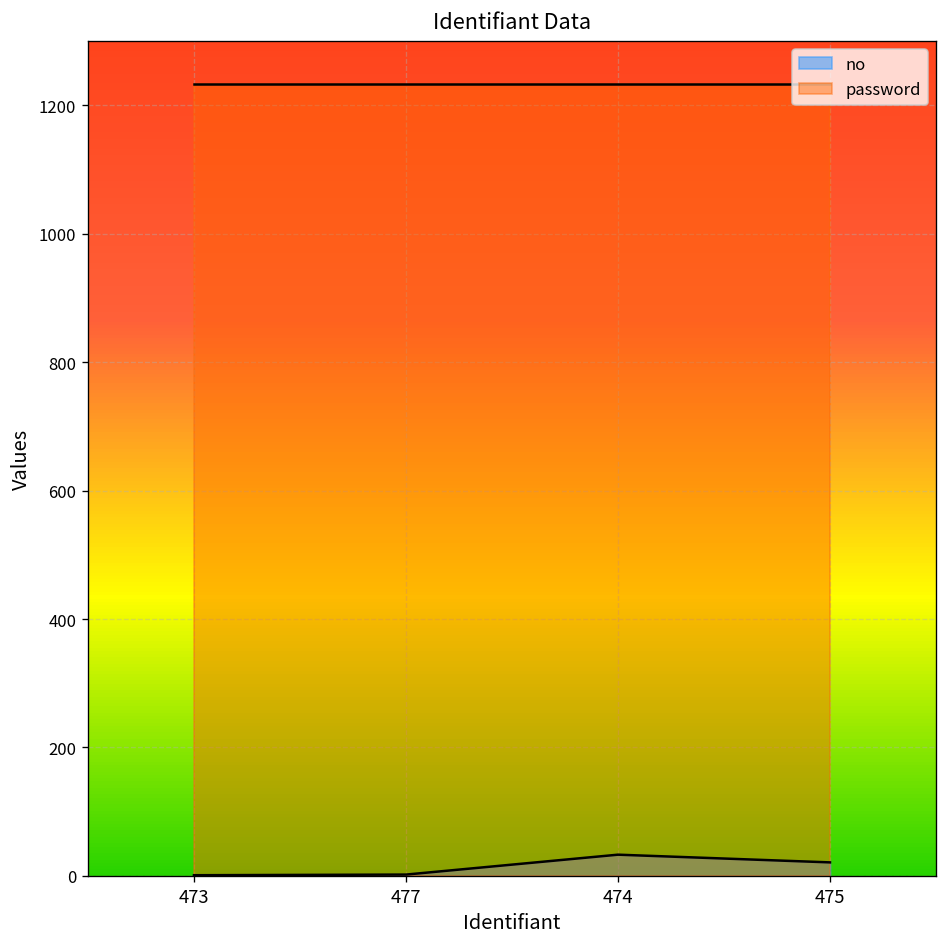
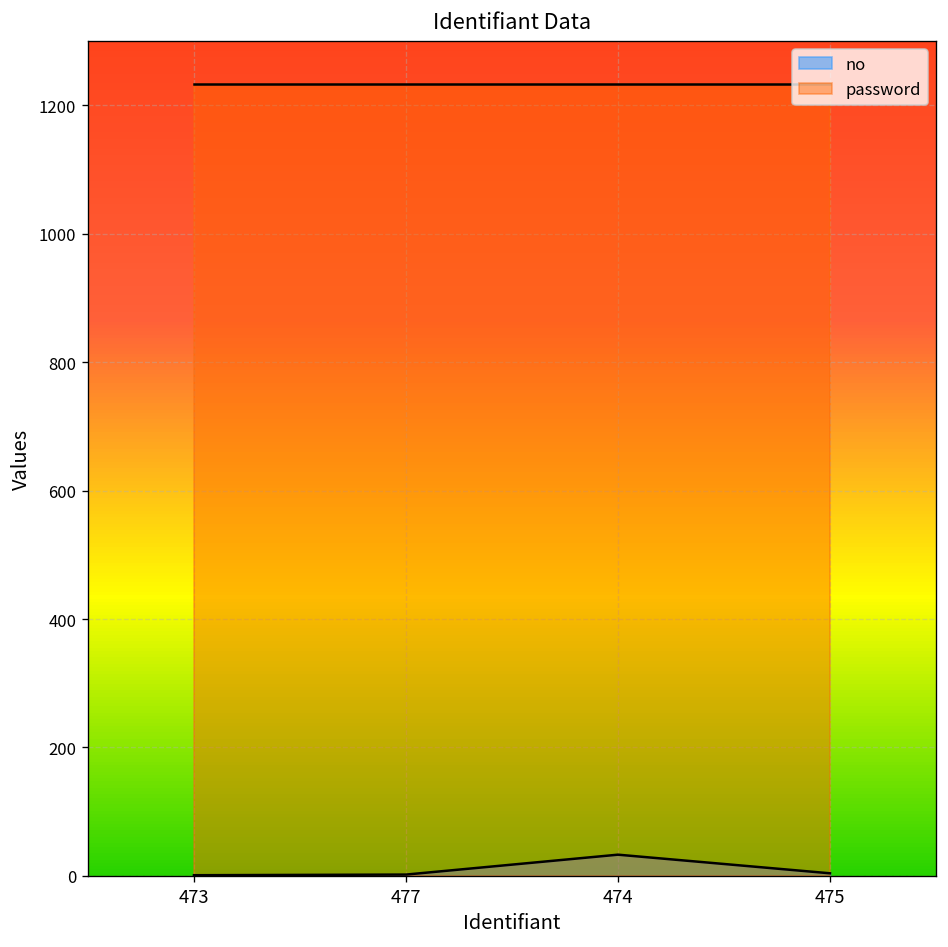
  {
    "no": {
      "473": 0,
      "477": 0,
      "474": 30,
-     "475": 20
+     "475": 0
    },
    "password": {
      "473": 1230,
      "477": 1230,
      "474": 1230
    }
  }
